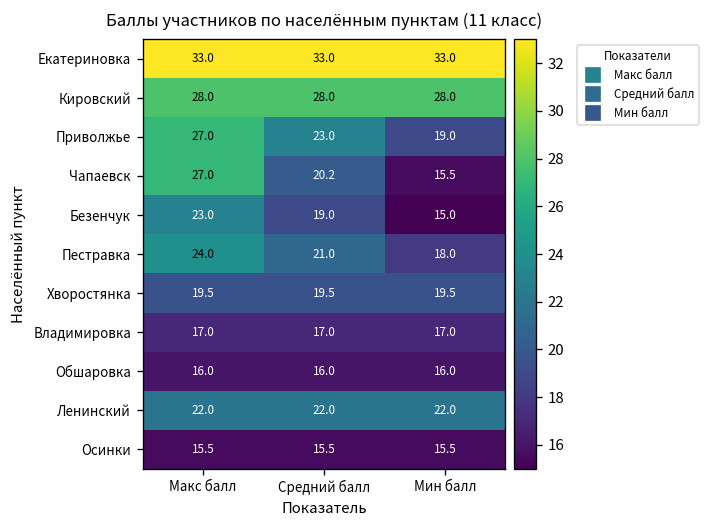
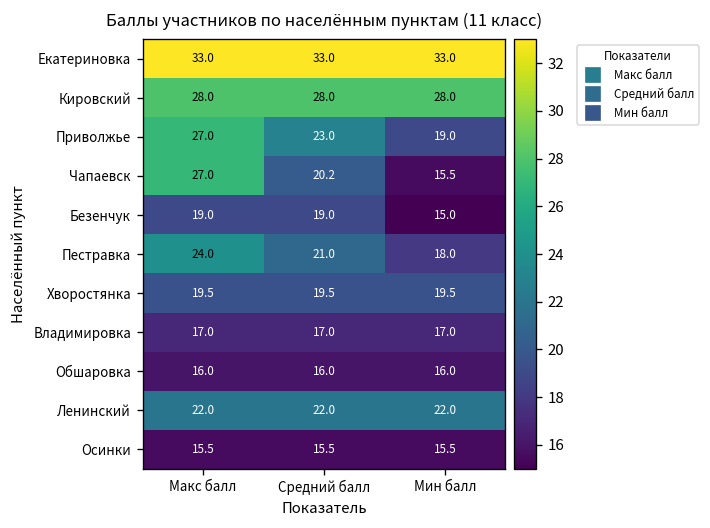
  {
    "Екатериновка": {
      "Макс балл": 33.0,
      "Средний балл": 33.0,
      "Мин балл": 33.0
    },
    "Кировский": {
      "Макс балл": 28.0,
      "Средний балл": 28.0,
      "Мин балл": 28.0
    },
    "Приволжье": {
      "Макс балл": 27.0,
      "Средний балл": 23.0,
      "Мин балл": 19.0
    },
    "Чапаевск": {
      "Макс балл": 27.0,
      "Средний балл": 20.2,
      "Мин балл": 15.5
    },
    "Безенчук": {
-     "Макс балл": 23.0,
+     "Макс балл": 19.0,
      "Средний балл": 19.0,
      "Мин балл": 15.0
    },
    "Пестравка": {
      "Макс балл": 24.0,
      "Средний балл": 21.0,
      "Мин балл": 18.0
    },
    "Хворостянка": {
      "Макс балл": 19.5,
      "Средний балл": 19.5,
      "Мин балл": 19.5
    },
    "Владимировка": {
      "Макс балл": 17.0,
      "Средний балл": 17.0,
      "Мин балл": 17.0
    },
    "Обшаровка": {
      "Макс балл": 16.0,
      "Средний балл": 16.0,
      "Мин балл": 16.0
    },
    "Ленинский": {
      "Макс балл": 22.0,
      "Средний балл": 22.0,
      "Мин балл": 22.0
    },
    "Осинки": {
      "Макс балл": 15.5,
      "Средний балл": 15.5,
      "Мин балл": 15.5
    }
  }
